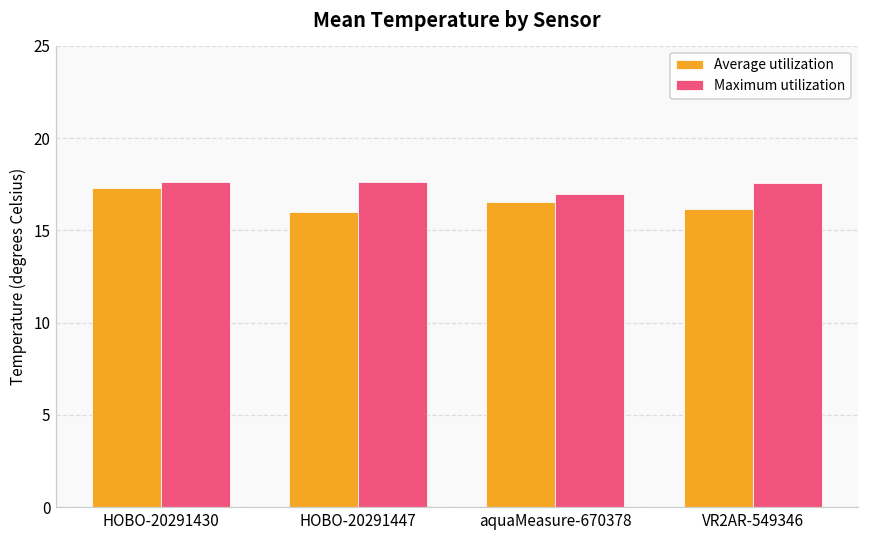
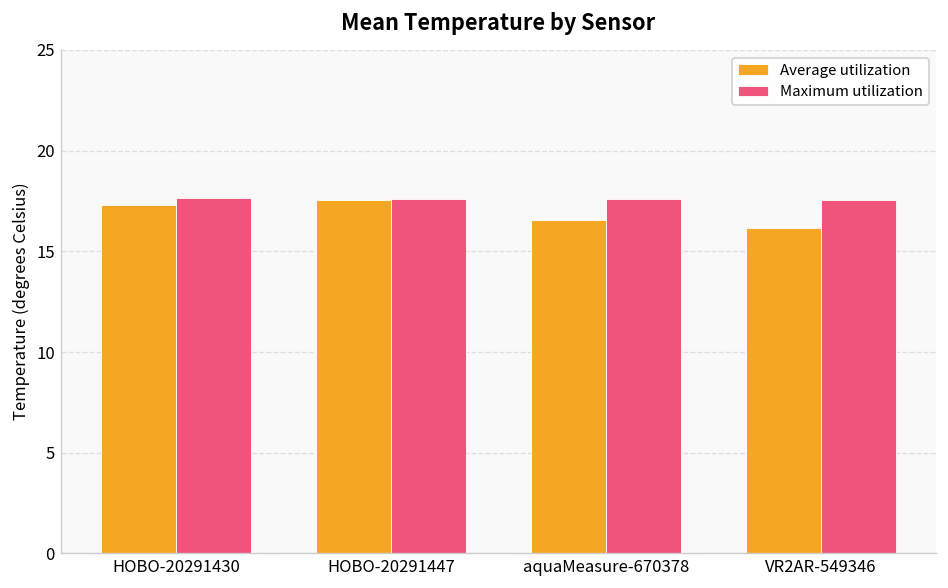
  {
    "Average utilization": {
      "HOBO-20291430": 17.3,
-     "HOBO-20291447": 16.0,
+     "HOBO-20291447": 17.5,
      "aquaMeasure-670378": 16.6,
      "VR2AR-549346": 16.2
    },
    "Maximum utilization": {
      "HOBO-20291430": 17.6,
      "HOBO-20291447": 17.6,
-     "aquaMeasure-670378": 17.0,
+     "aquaMeasure-670378": 17.6,
      "VR2AR-549346": 17.6
    }
  }
